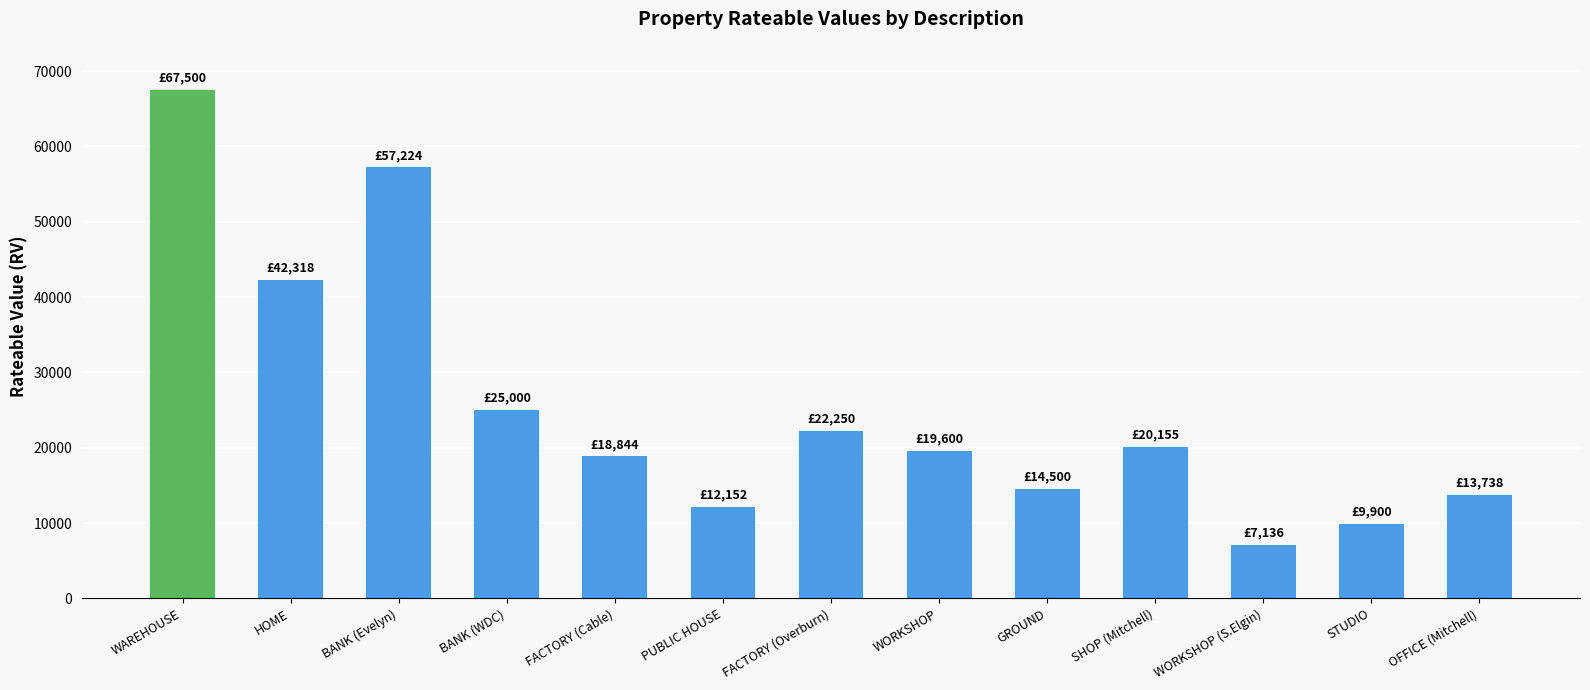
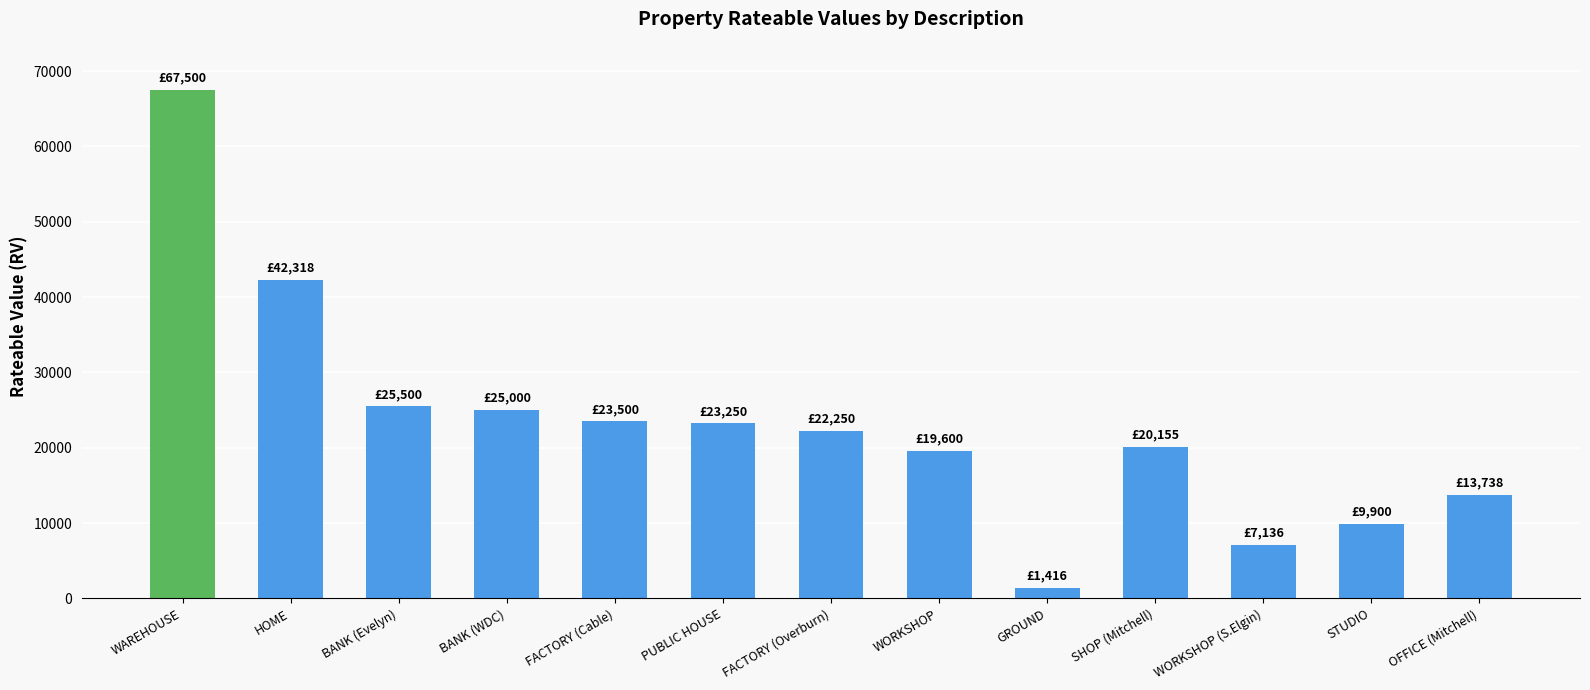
  {
    "WAREHOUSE": "£67,500",
    "HOME": "£42,318",
-   "BANK (Evelyn)": "£57,224",
+   "BANK (Evelyn)": "£25,500",
    "BANK (WDC)": "£25,000",
-   "FACTORY (Cable)": "£18,844",
-   "PUBLIC HOUSE": "£12,152",
+   "FACTORY (Cable)": "£23,500",
+   "PUBLIC HOUSE": "£23,250",
    "FACTORY (Overburn)": "£22,250",
    "WORKSHOP": "£19,600",
-   "GROUND": "£14,500",
+   "GROUND": "£1,416",
    "SHOP (Mitchell)": "£20,155",
    "WORKSHOP (S.Elgin)": "£7,136",
    "STUDIO": "£9,900",
    "OFFICE (Mitchell)": "£13,738"
  }
